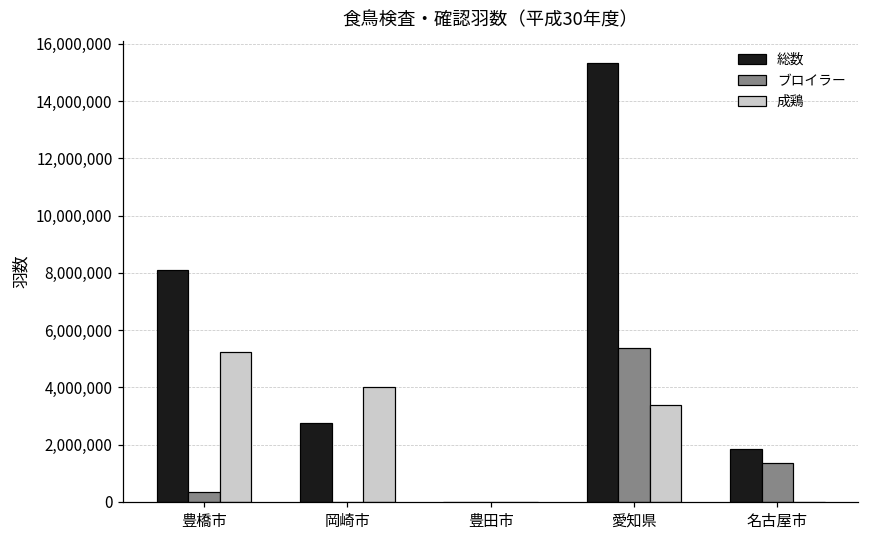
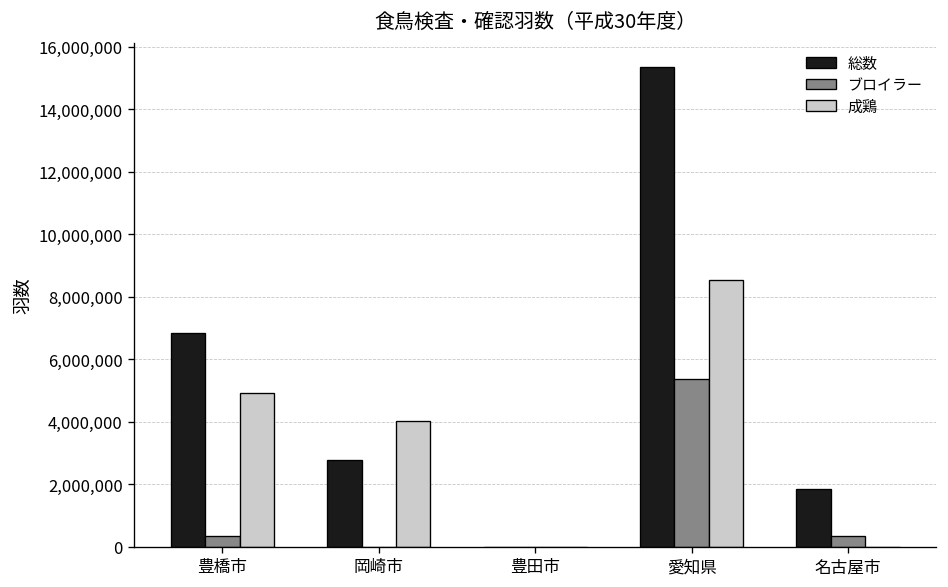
  {
    "総数": {
-     "豊橋市": "8,100,000",
+     "豊橋市": "6,800,000",
      "岡崎市": "2,800,000",
      "豊田市": "0",
      "愛知県": "15,300,000",
      "名古屋市": "1,900,000"
    },
    "ブロイラー": {
      "豊橋市": "300,000",
      "岡崎市": "0",
      "豊田市": "0",
      "愛知県": "5,400,000",
-     "名古屋市": "1,400,000"
+     "名古屋市": "300,000"
    },
    "成鶏": {
-     "豊橋市": "5,200,000",
+     "豊橋市": "4,900,000",
      "岡崎市": "4,000,000",
      "豊田市": "0",
-     "愛知県": "3,400,000",
+     "愛知県": "8,500,000",
      "名古屋市": "0"
    }
  }
